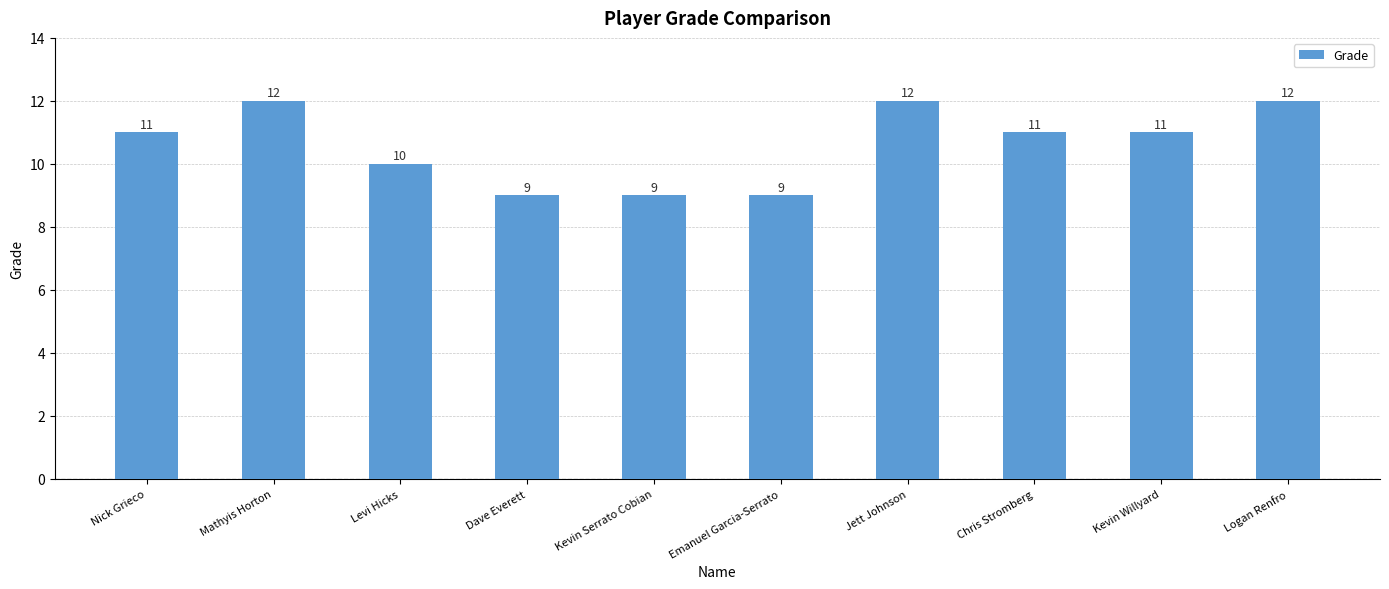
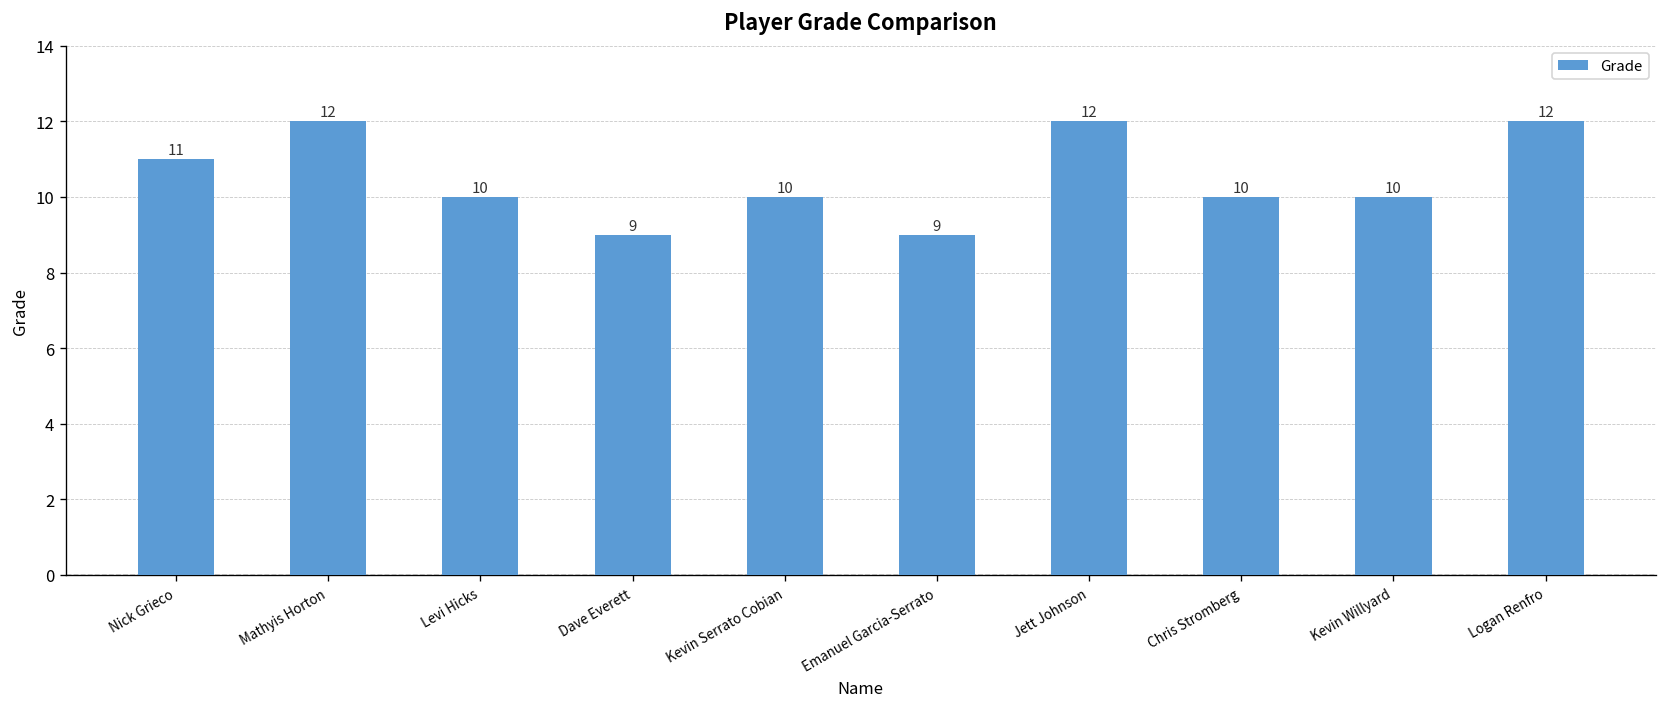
  {
    "Nick Grieco": 11,
    "Mathyis Horton": 12,
    "Levi Hicks": 10,
    "Dave Everett": 9,
-   "Kevin Serrato Cobian": 9,
+   "Kevin Serrato Cobian": 10,
    "Emanuel Garcia-Serrato": 9,
    "Jett Johnson": 12,
-   "Chris Stromberg": 11,
-   "Kevin Willyard": 11,
+   "Chris Stromberg": 10,
+   "Kevin Willyard": 10,
    "Logan Renfro": 12
  }
